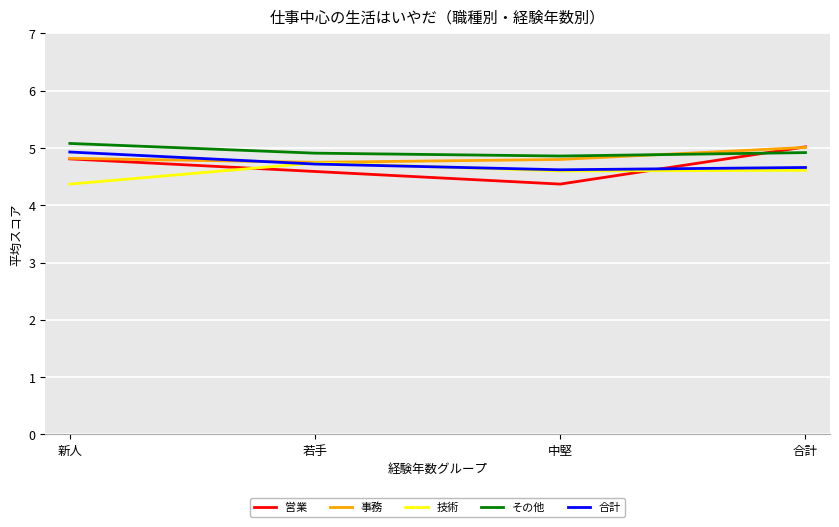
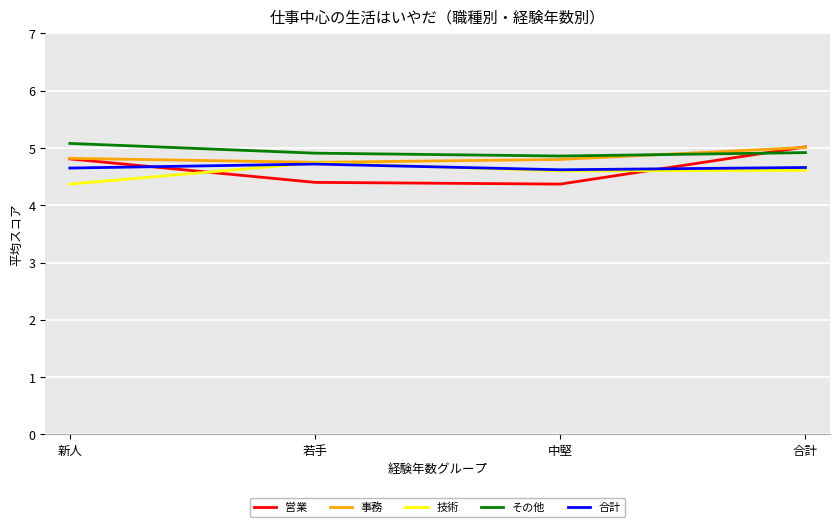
  {
    "営業": {
-     "若手": 4.6,
+     "若手": 4.4,
      "中堅": 4.4
    },
    "事務": {
      "中堅": 4.8
    },
    "技術": {
      "新人": 4.4,
      "合計": 4.6
    },
    "その他": {
      "新人": 5.1,
      "若手": 4.9,
      "中堅": 4.9,
      "合計": 4.9
    },
    "合計": {
-     "新人": 4.9,
+     "新人": 4.7,
      "合計": 4.7
    }
  }
